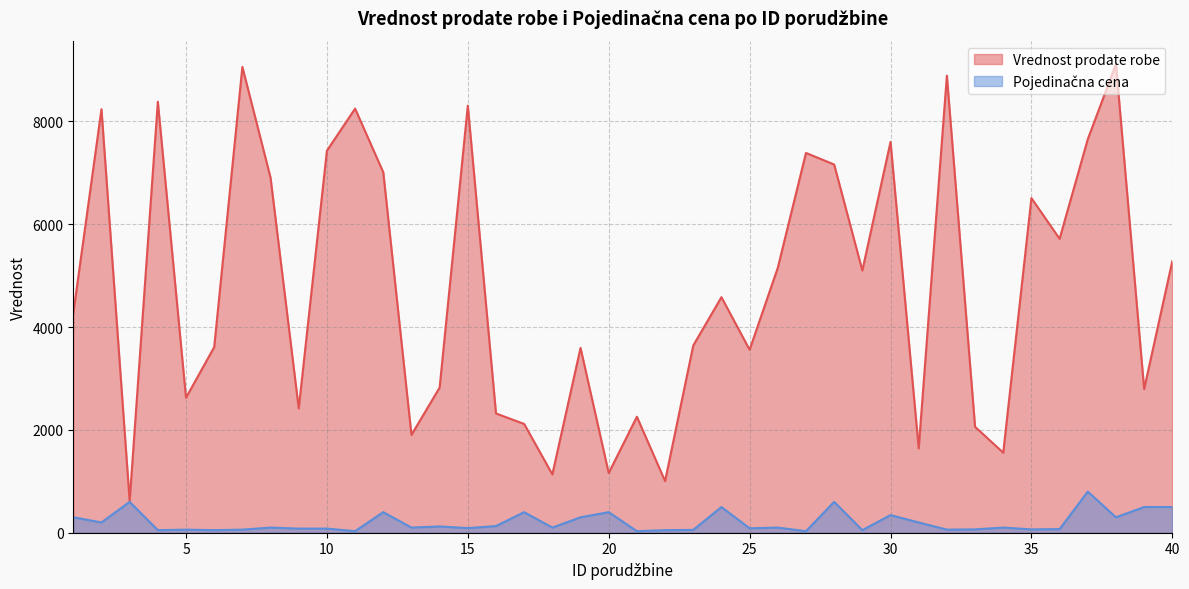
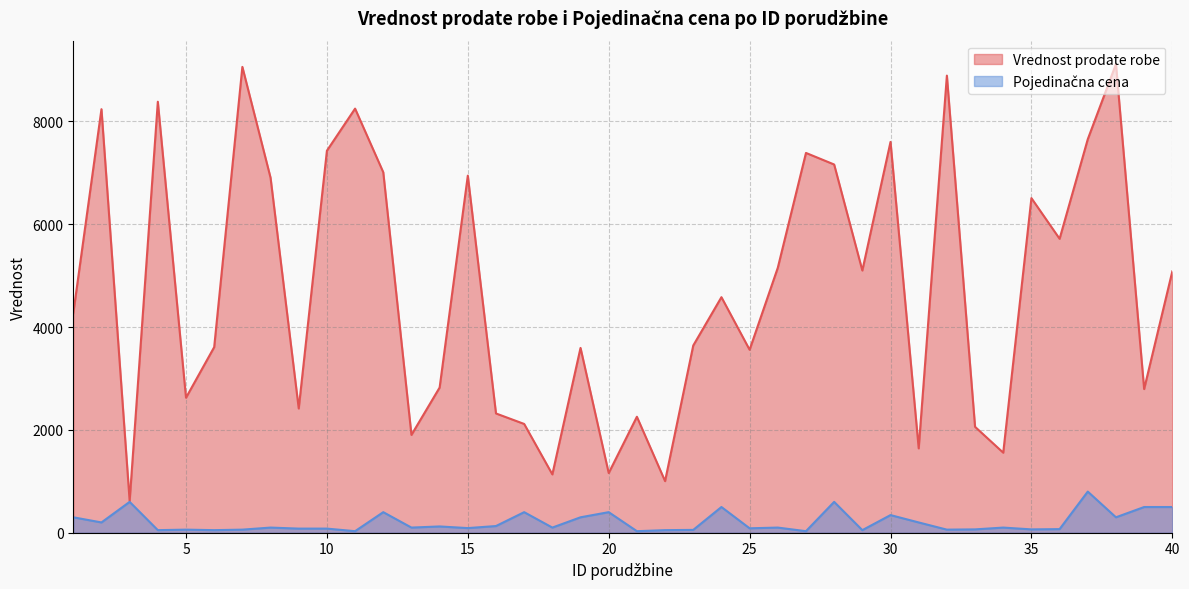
  {
    "Vrednost prodate robe": {
      "5": 2600,
      "10": 7400,
-     "15": 8300,
+     "15": 6900,
      "20": 1200,
      "25": 3600,
      "30": 7600,
      "35": 6500,
-     "40": 5300
+     "40": 5100
    },
    "Pojedinačna cena": {
      "5": 100,
      "10": 100,
      "15": 100,
      "20": 400,
      "25": 100,
      "30": 300,
      "35": 100,
      "40": 500
    }
  }
